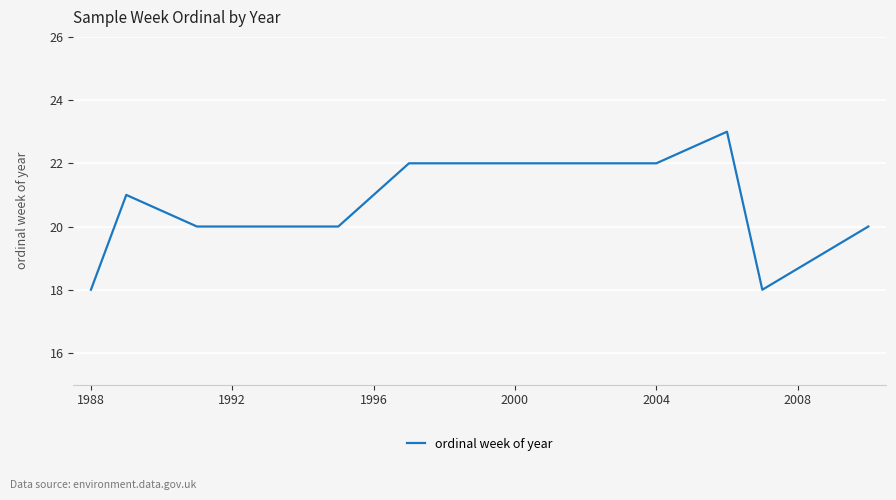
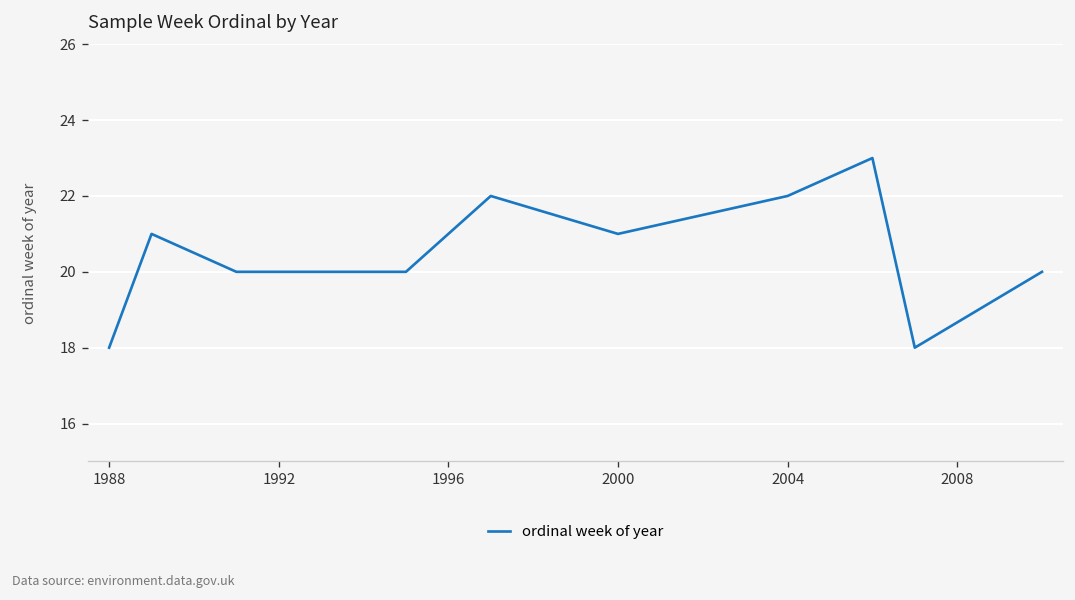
  {
    "1988": 18,
-   "2000": 22,
+   "2000": 21,
    "2004": 22
  }
